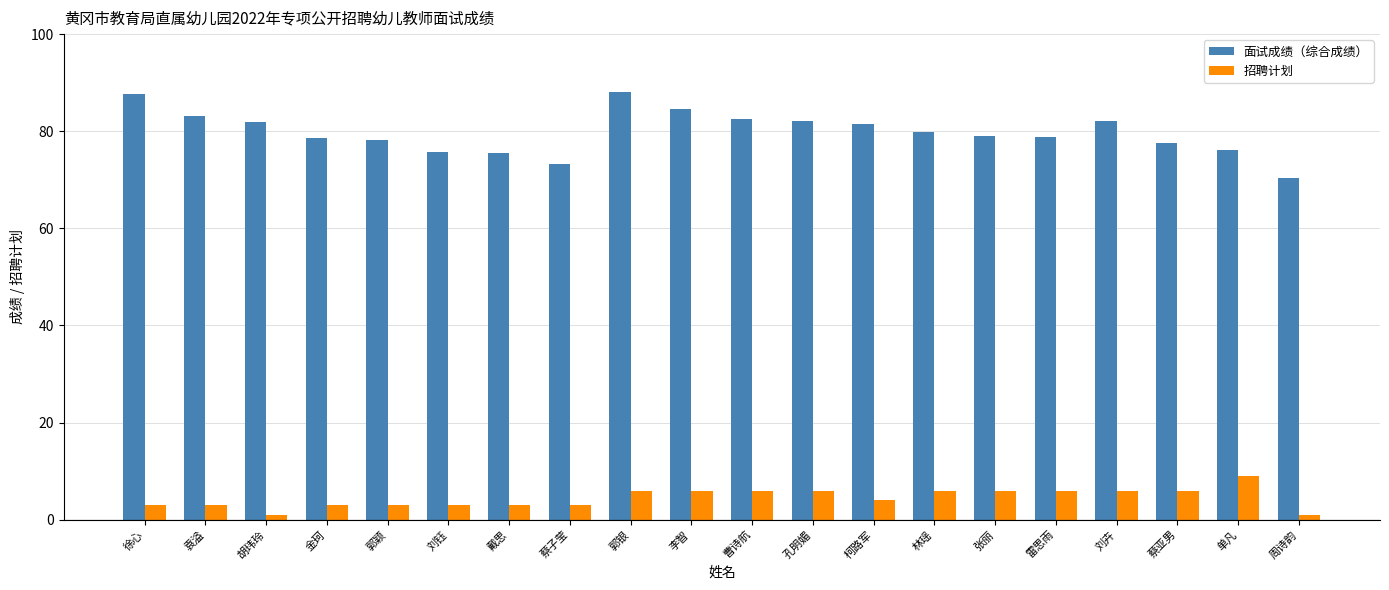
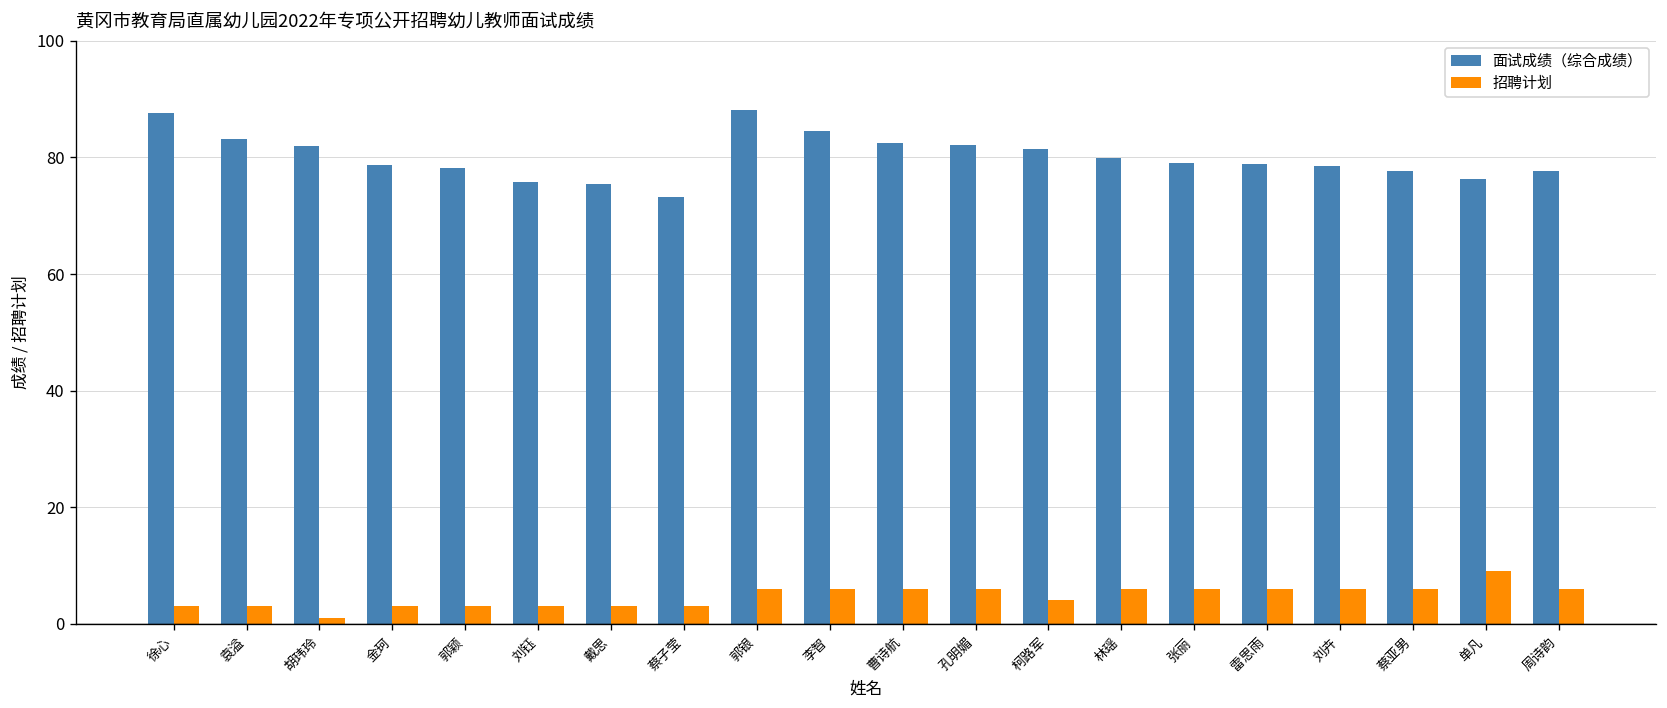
  {
    "面试成绩（综合成绩）": {
      "徐心": 88,
      "袁溢": 83,
      "胡玮玲": 82,
      "金珂": 79,
      "郭颖": 78,
      "刘钰": 76,
      "戴思": 75,
      "蔡子莹": 73,
      "郭银": 88,
      "李智": 85,
      "曹诗航": 83,
      "孔明媚": 82,
      "柯路军": 82,
      "林瑶": 80,
      "张丽": 79,
      "雷思雨": 79,
-     "刘卉": 82,
+     "刘卉": 79,
      "蔡亚男": 78,
      "单凡": 76,
-     "周诗韵": 70
+     "周诗韵": 78
    },
    "招聘计划": {
      "徐心": 3,
      "袁溢": 3,
      "胡玮玲": 1,
      "金珂": 3,
      "郭颖": 3,
      "刘钰": 3,
      "戴思": 3,
      "蔡子莹": 3,
      "郭银": 6,
      "李智": 6,
      "曹诗航": 6,
      "孔明媚": 6,
      "柯路军": 4,
      "林瑶": 6,
      "张丽": 6,
      "雷思雨": 6,
      "刘卉": 6,
      "蔡亚男": 6,
      "单凡": 9,
-     "周诗韵": 1
+     "周诗韵": 6
    }
  }
